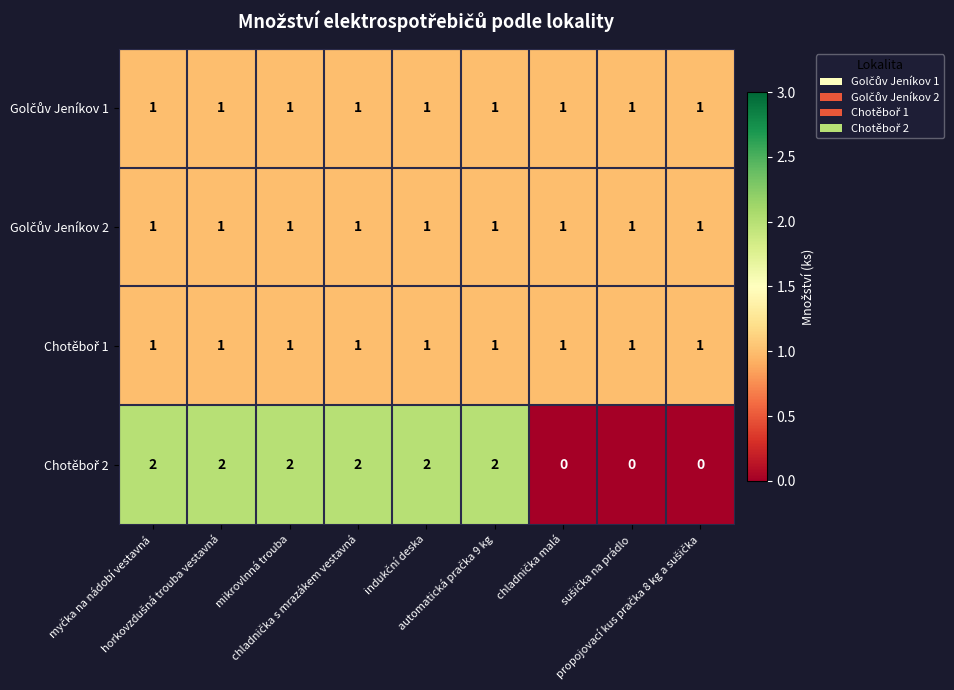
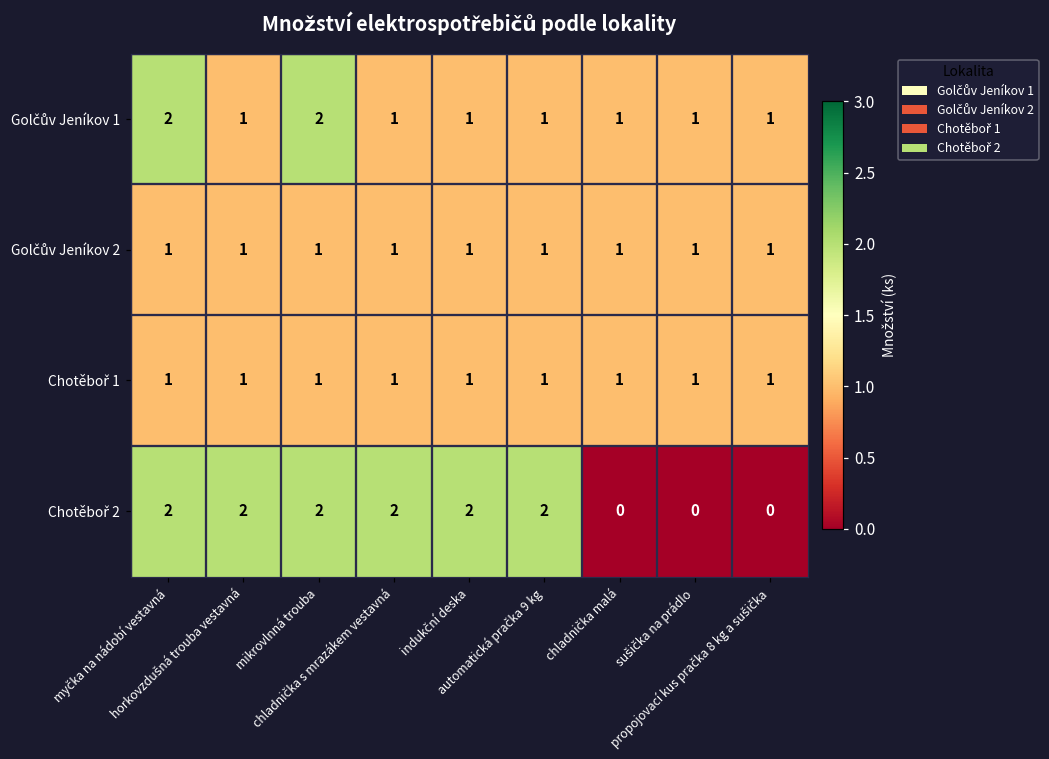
  {
    "Golčův Jeníkov 1": {
-     "myčka na nádobí vestavná": 1,
+     "myčka na nádobí vestavná": 2,
      "horkovzdušná trouba vestavná": 1,
-     "mikrovlnná trouba": 1,
+     "mikrovlnná trouba": 2,
      "chladnička s mrazákem vestavná": 1,
      "indukční deska": 1,
      "automatická pračka 9 kg": 1,
      "chladnička malá": 1,
      "sušička na prádlo": 1,
      "propojovací kus pračka 8 kg a sušička": 1
    },
    "Golčův Jeníkov 2": {
      "myčka na nádobí vestavná": 1,
      "horkovzdušná trouba vestavná": 1,
      "mikrovlnná trouba": 1,
      "chladnička s mrazákem vestavná": 1,
      "indukční deska": 1,
      "automatická pračka 9 kg": 1,
      "chladnička malá": 1,
      "sušička na prádlo": 1,
      "propojovací kus pračka 8 kg a sušička": 1
    },
    "Chotěboř 1": {
      "myčka na nádobí vestavná": 1,
      "horkovzdušná trouba vestavná": 1,
      "mikrovlnná trouba": 1,
      "chladnička s mrazákem vestavná": 1,
      "indukční deska": 1,
      "automatická pračka 9 kg": 1,
      "chladnička malá": 1,
      "sušička na prádlo": 1,
      "propojovací kus pračka 8 kg a sušička": 1
    },
    "Chotěboř 2": {
      "myčka na nádobí vestavná": 2,
      "horkovzdušná trouba vestavná": 2,
      "mikrovlnná trouba": 2,
      "chladnička s mrazákem vestavná": 2,
      "indukční deska": 2,
      "automatická pračka 9 kg": 2,
      "chladnička malá": 0,
      "sušička na prádlo": 0,
      "propojovací kus pračka 8 kg a sušička": 0
    }
  }
